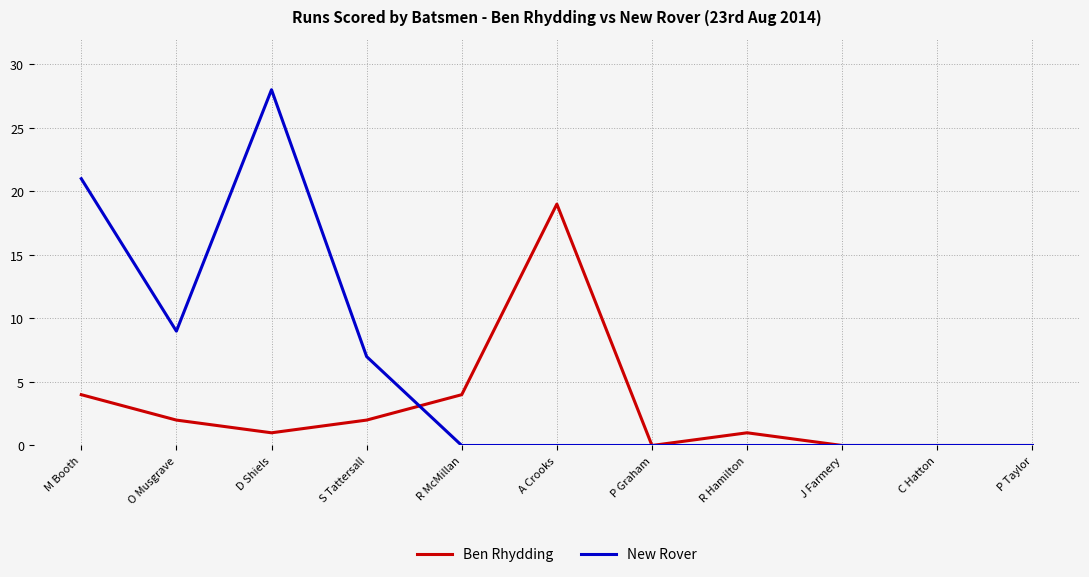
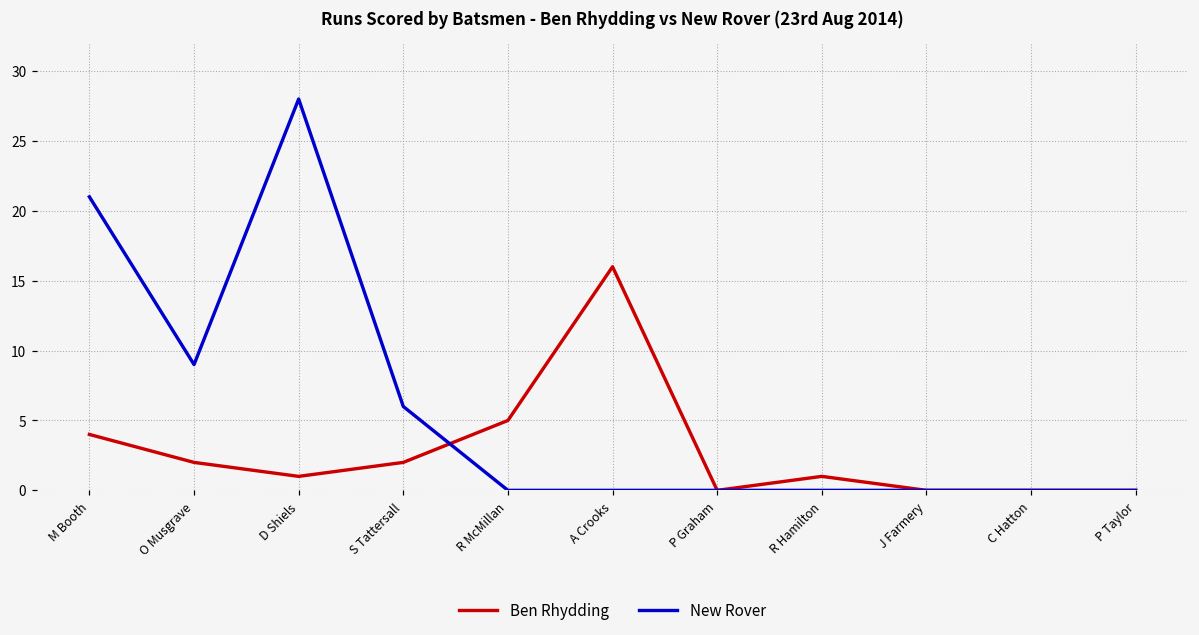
  {
    "Ben Rhydding": {
      "M Booth": 4,
      "O Musgrave": 2,
      "D Shiels": 1,
      "S Tattersall": 2,
-     "R McMillan": 4,
-     "A Crooks": 19,
+     "R McMillan": 5,
+     "A Crooks": 16,
      "R Hamilton": 1
    },
    "New Rover": {
      "M Booth": 21,
      "O Musgrave": 9,
      "D Shiels": 28,
-     "S Tattersall": 7,
+     "S Tattersall": 6,
      "R McMillan": 0,
      "A Crooks": 0,
      "R Hamilton": 0
    }
  }
